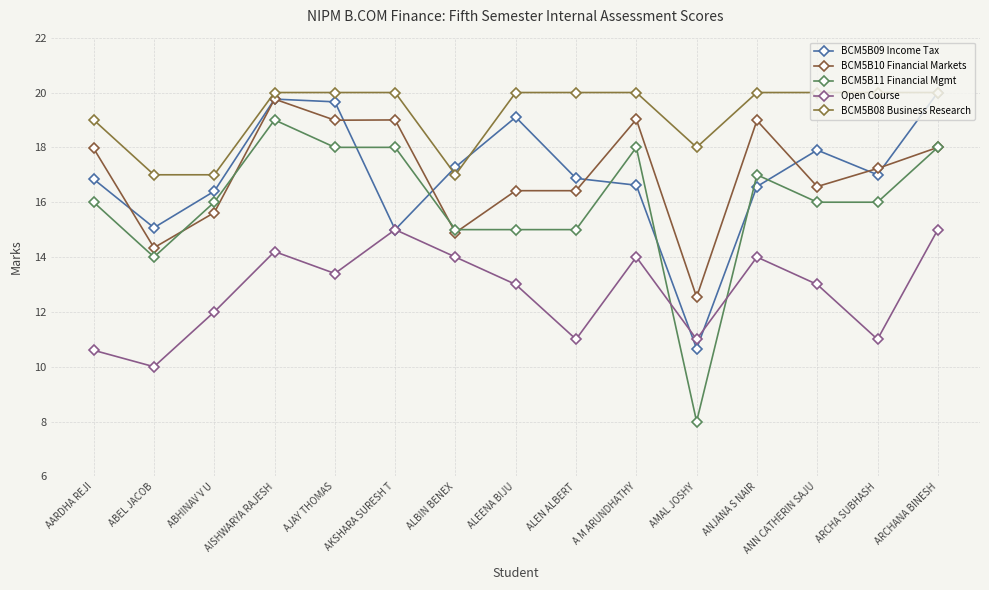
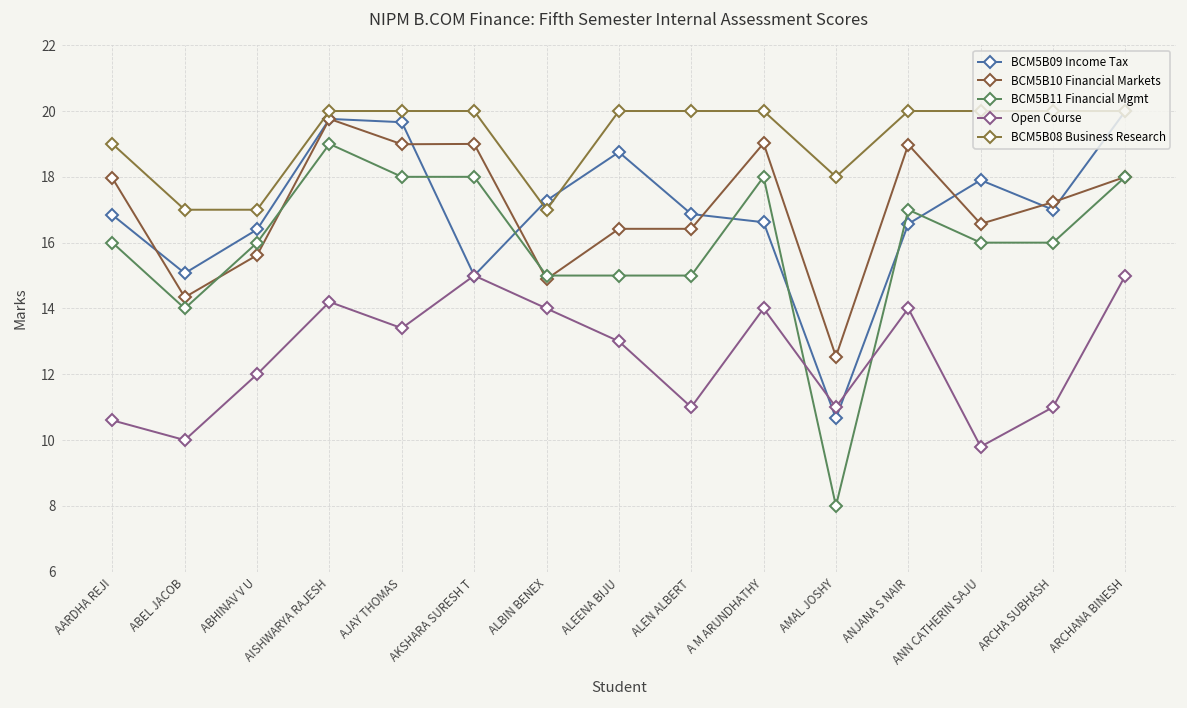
  {
    "BCM5B09 Income Tax": {
      "AARDHA REJI": 16.8,
      "ABEL JACOB": 15.1,
      "ABHINAV V U": 16.4,
      "AJAY THOMAS": 19.7,
      "ALBIN BENEX": 17.3,
-     "ALEENA BIJU": 19.1,
+     "ALEENA BIJU": 18.8,
      "ALEN ALBERT": 16.9,
      "A M ARUNDHATHY": 16.6,
      "AMAL JOSHY": 10.7,
      "ANJANA S NAIR": 16.6,
      "ANN CATHERIN SAJU": 17.9,
      "ARCHA SUBHASH": 17.0
    },
    "Open Course": {
      "AARDHA REJI": 10.6,
      "ABEL JACOB": 10.0,
      "ABHINAV V U": 12.0,
      "AISHWARYA RAJESH": 14.2,
      "AJAY THOMAS": 13.4,
      "ALBIN BENEX": 14.0,
      "ALEENA BIJU": 13.0,
      "ALEN ALBERT": 11.0,
      "A M ARUNDHATHY": 14.0,
      "AMAL JOSHY": 11.0,
      "ANJANA S NAIR": 14.0,
-     "ANN CATHERIN SAJU": 13.0,
+     "ANN CATHERIN SAJU": 9.8,
      "ARCHA SUBHASH": 11.0,
      "ARCHANA BINESH": 15.0
    }
  }
